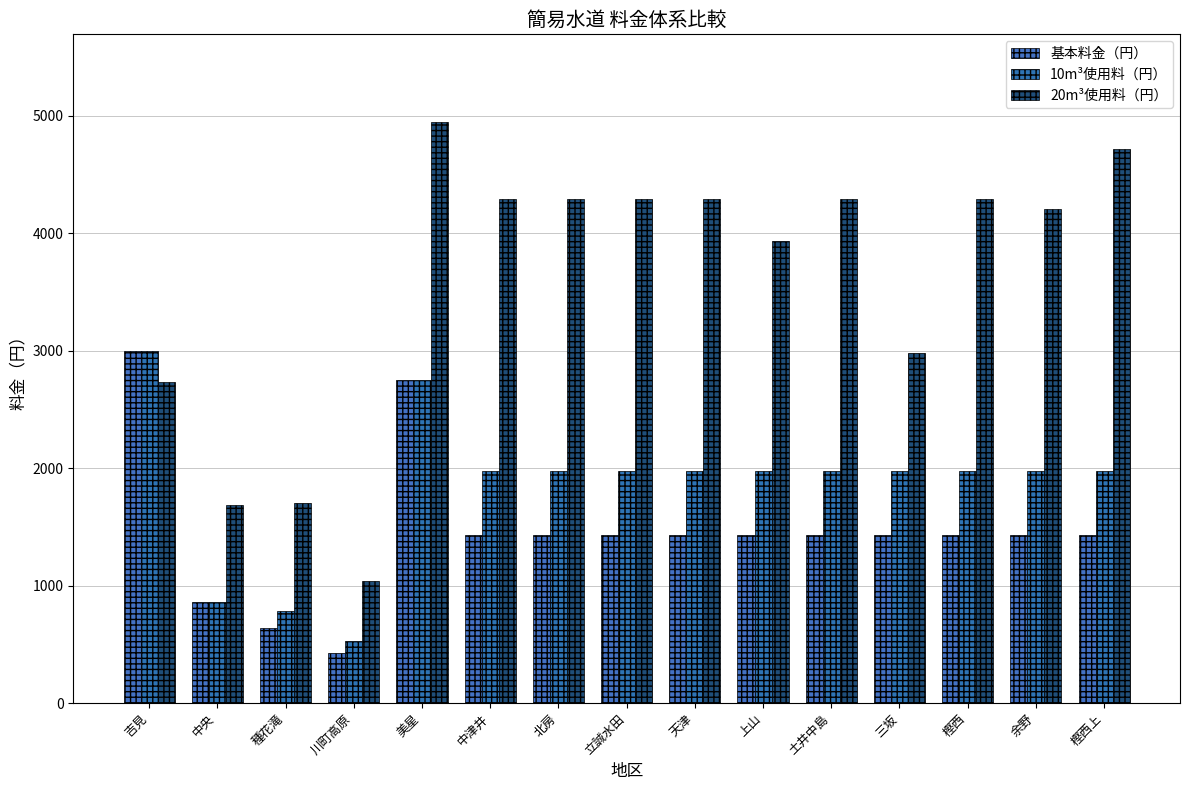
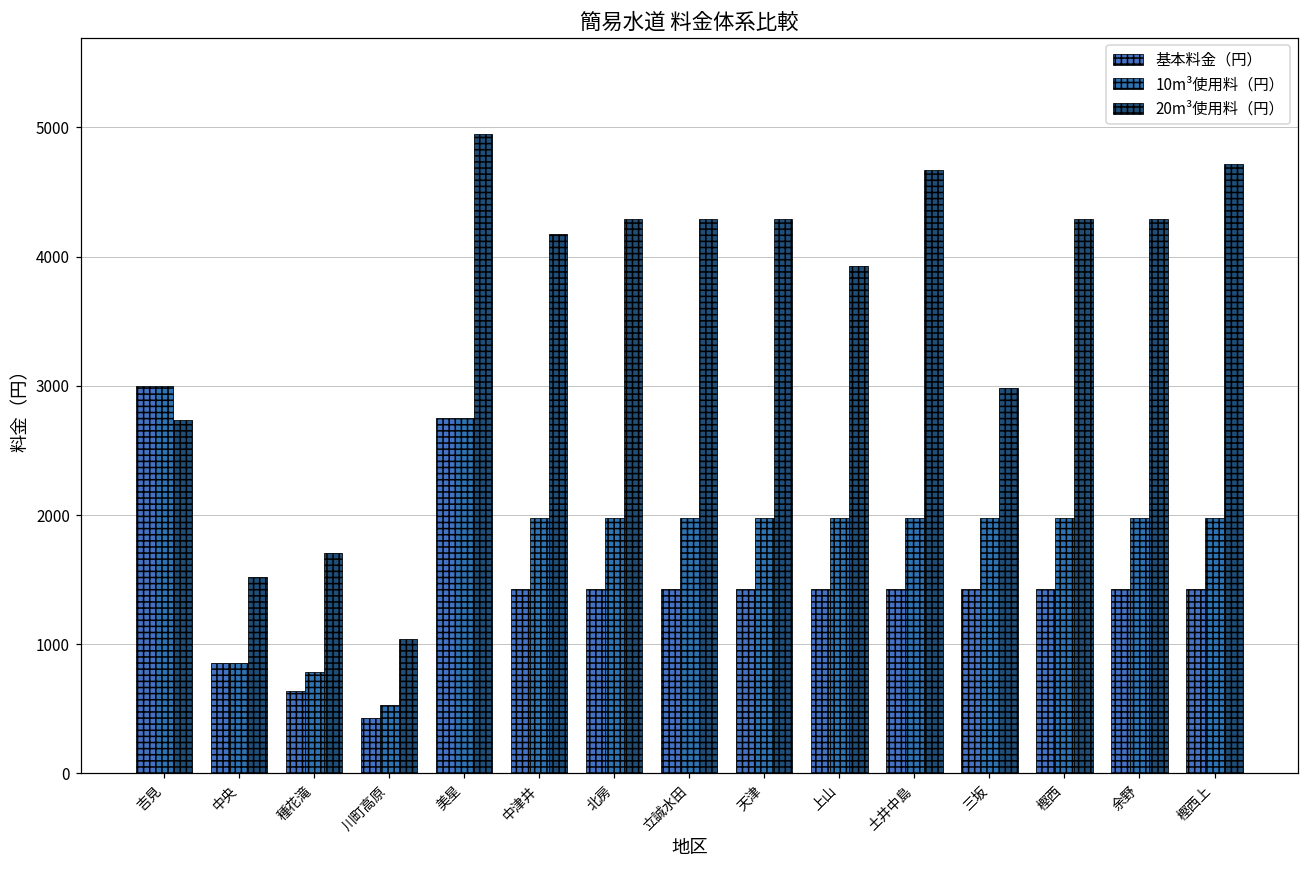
  {
    "20m³使用料（円）": {
      "吉見": 2730,
-     "中央": 1690,
+     "中央": 1520,
      "種花滝": 1710,
      "川町高原": 1040,
      "美星": 4950,
-     "中津井": 4290,
+     "中津井": 4180,
      "北房": 4290,
      "立誠水田": 4290,
      "天津": 4290,
      "上山": 3930,
-     "土井中島": 4290,
+     "土井中島": 4670,
      "三坂": 2980,
      "樫西": 4290,
-     "余野": 4210,
+     "余野": 4290,
      "樫西上": 4720
    }
  }
